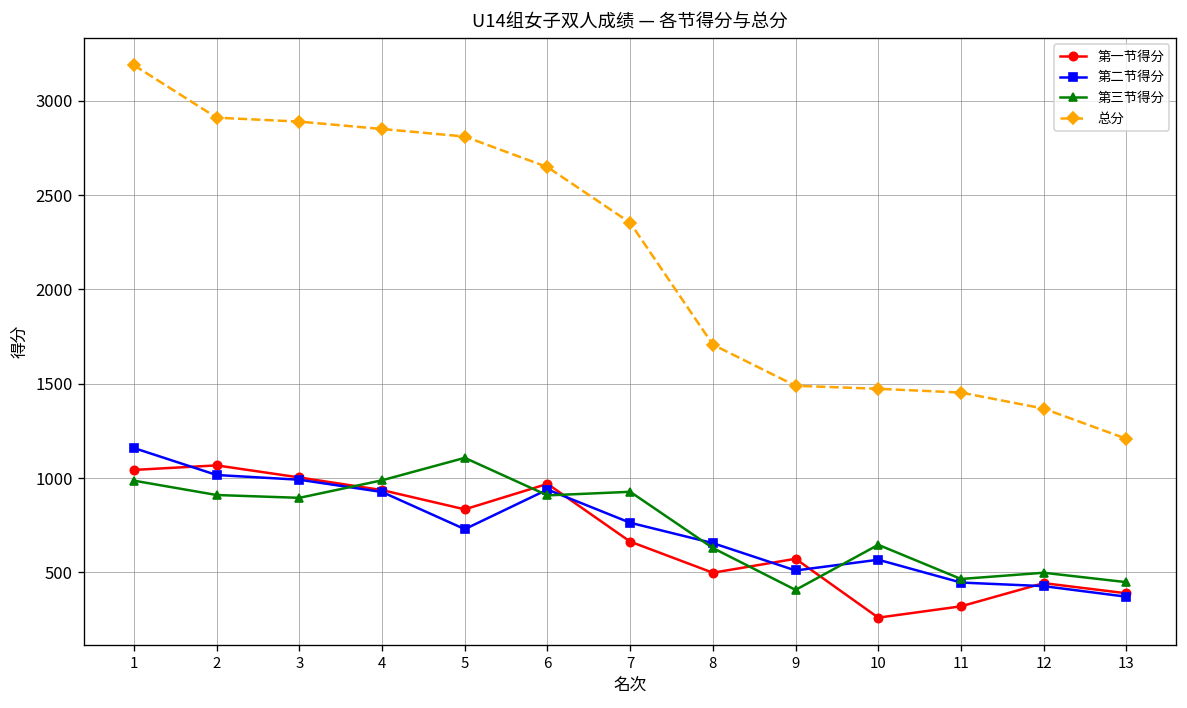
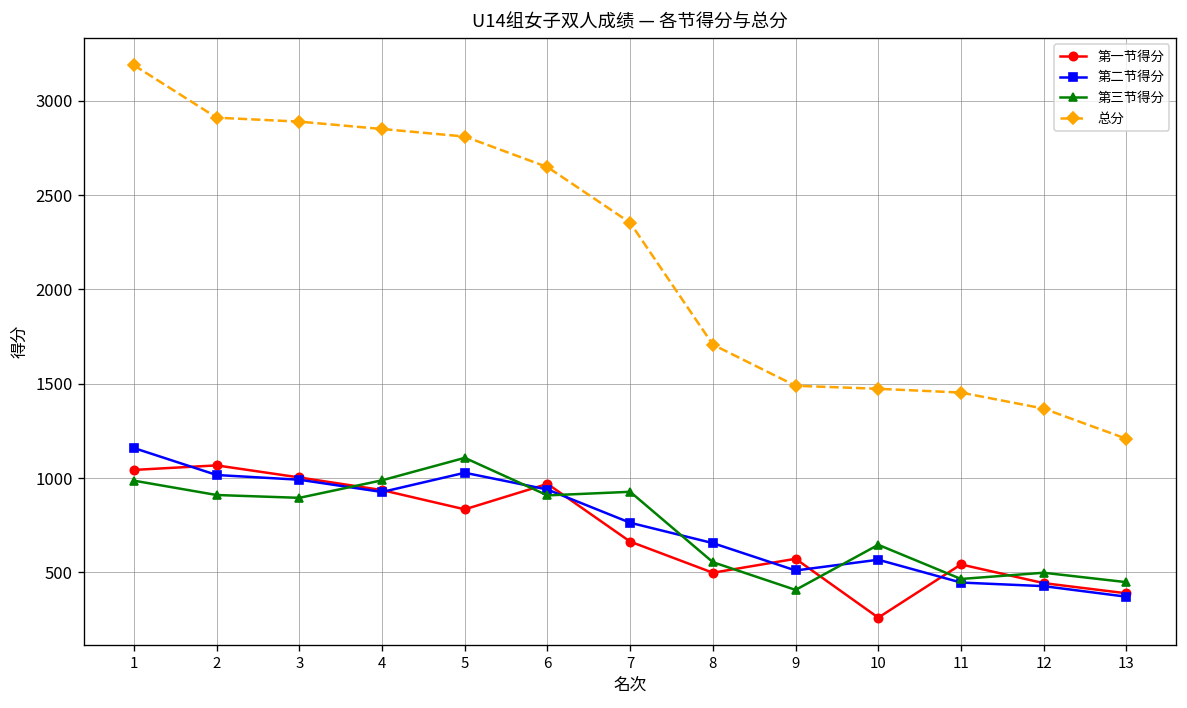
  {
    "第一节得分": {
      "1": 1040,
      "2": 1070,
      "5": 830,
      "6": 970,
      "7": 660,
      "8": 500,
      "9": 570,
      "10": 260,
-     "11": 320,
+     "11": 540,
      "13": 390
    },
    "第二节得分": {
      "1": 1160,
      "2": 1020,
-     "5": 730,
+     "5": 1030,
      "6": 940,
      "7": 760,
      "8": 660,
      "9": 510,
      "10": 570,
      "11": 450,
      "13": 370
    },
    "第三节得分": {
      "1": 990,
      "2": 910,
      "3": 900,
      "4": 990,
      "5": 1110,
      "6": 910,
      "7": 930,
-     "8": 630,
+     "8": 550,
      "9": 410,
      "10": 650,
      "11": 470,
      "12": 500,
      "13": 450
    },
    "总分": {
      "1": 3190,
      "2": 2910,
      "3": 2890,
      "4": 2850,
      "5": 2810,
      "6": 2650,
      "7": 2350,
      "8": 1710,
      "9": 1490,
      "10": 1470,
      "11": 1450,
      "12": 1370,
      "13": 1210
    }
  }
